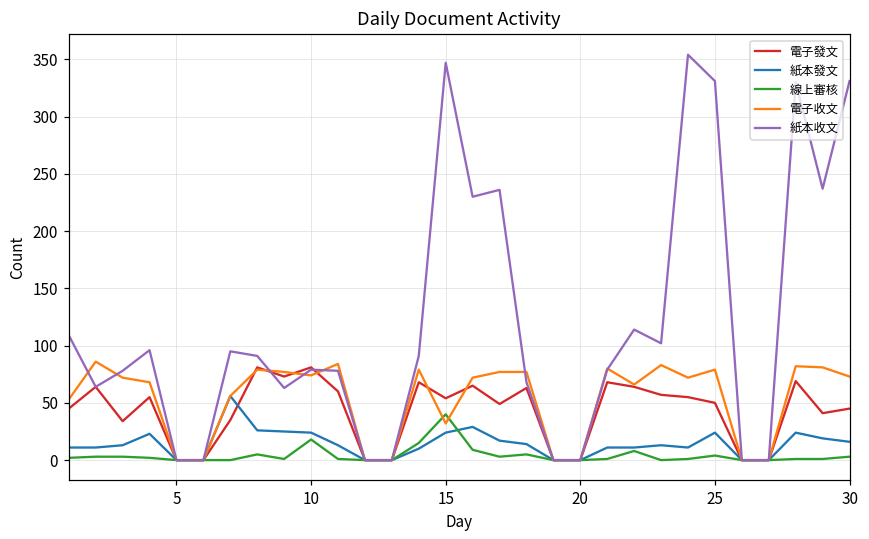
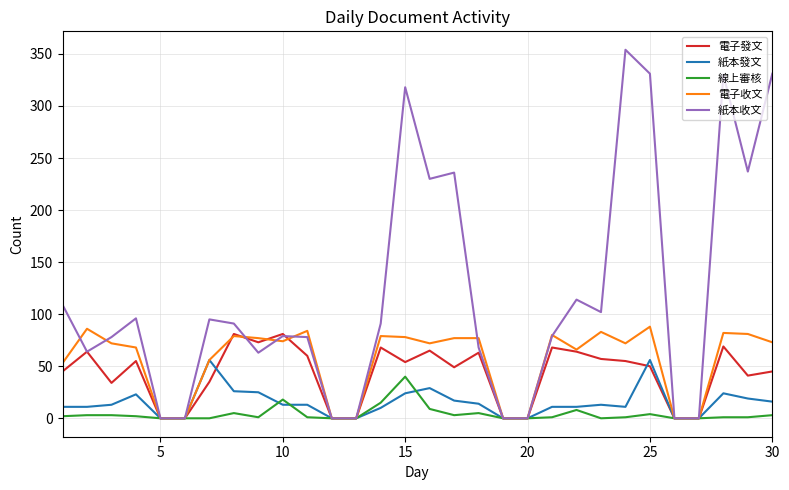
  {
    "電子發文": {
      "15": 54,
      "25": 50,
      "30": 45
    },
    "紙本發文": {
-     "10": 24,
+     "10": 13,
      "15": 24,
-     "25": 24,
+     "25": 56,
      "30": 16
    },
    "線上審核": {
      "10": 18,
      "15": 40,
      "25": 4,
      "30": 3
    },
    "電子收文": {
      "10": 74,
-     "15": 32,
-     "25": 79,
+     "15": 78,
+     "25": 88,
      "30": 73
    },
    "紙本收文": {
-     "15": 347,
+     "15": 318,
      "25": 331,
      "30": 331
    }
  }
